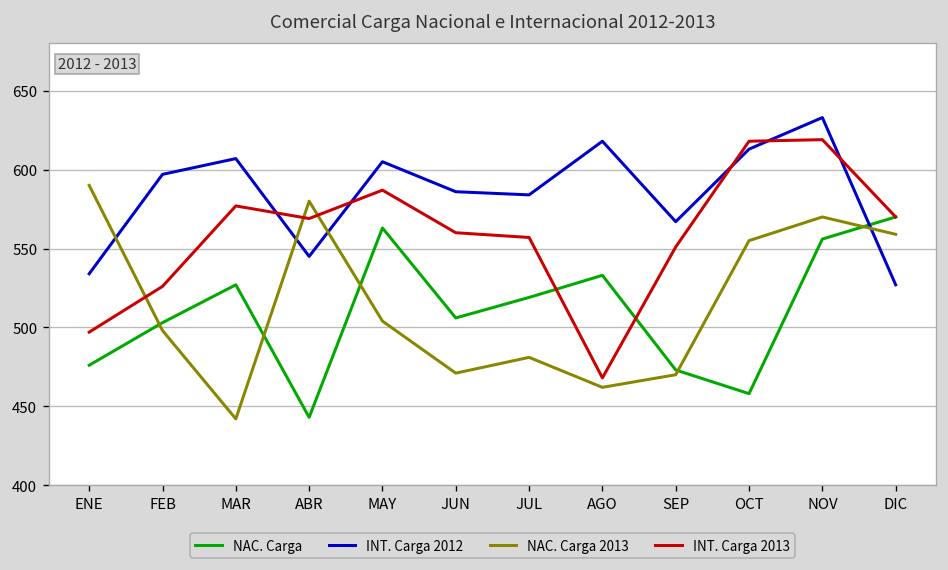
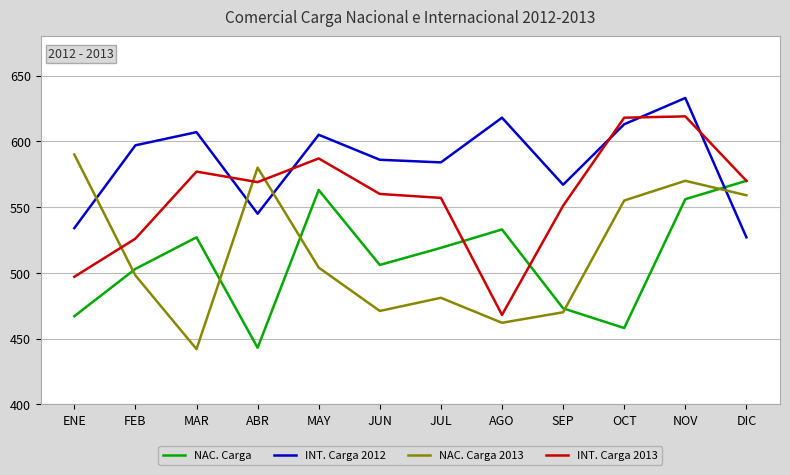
  {
    "NAC. Carga": {
-     "ENE": 476,
+     "ENE": 467,
      "FEB": 503,
      "MAR": 527,
      "ABR": 443,
      "MAY": 563,
      "JUN": 506,
      "JUL": 519,
      "AGO": 533,
      "SEP": 473,
      "OCT": 458,
      "NOV": 556
    },
    "INT. Carga 2012": {
      "ENE": 534,
      "FEB": 597,
      "MAR": 607,
      "ABR": 545,
      "MAY": 605,
      "JUN": 586,
      "JUL": 584,
      "AGO": 618,
      "SEP": 567,
      "OCT": 613,
      "NOV": 633,
      "DIC": 527
    },
    "NAC. Carga 2013": {
      "ENE": 590,
      "FEB": 498,
      "MAR": 442,
      "ABR": 580,
      "MAY": 504,
      "JUN": 471,
      "JUL": 481,
      "AGO": 462,
      "SEP": 470,
      "OCT": 555,
      "NOV": 570,
      "DIC": 559
    },
    "INT. Carga 2013": {
      "ENE": 497,
      "FEB": 526,
      "MAR": 577,
      "ABR": 569,
      "MAY": 587,
      "JUN": 560,
      "JUL": 557,
      "AGO": 468,
      "SEP": 551,
      "OCT": 618,
      "NOV": 619
    }
  }
